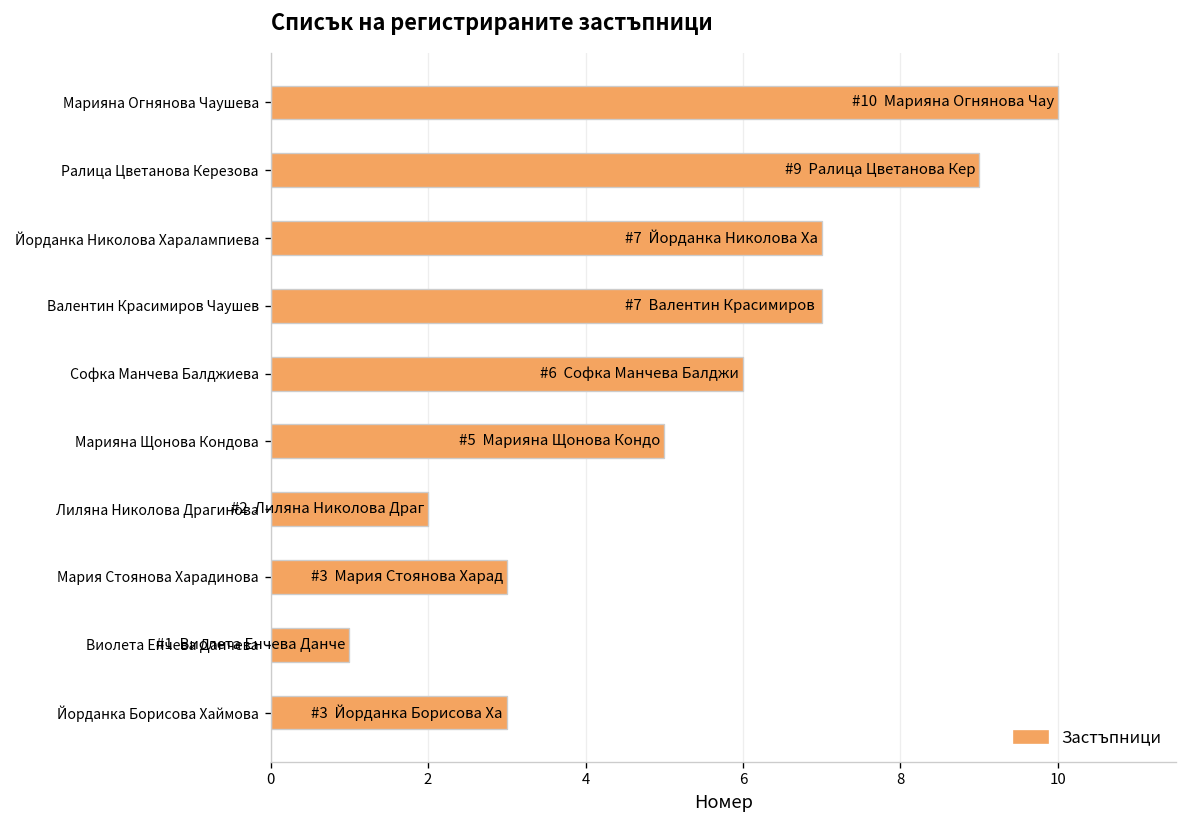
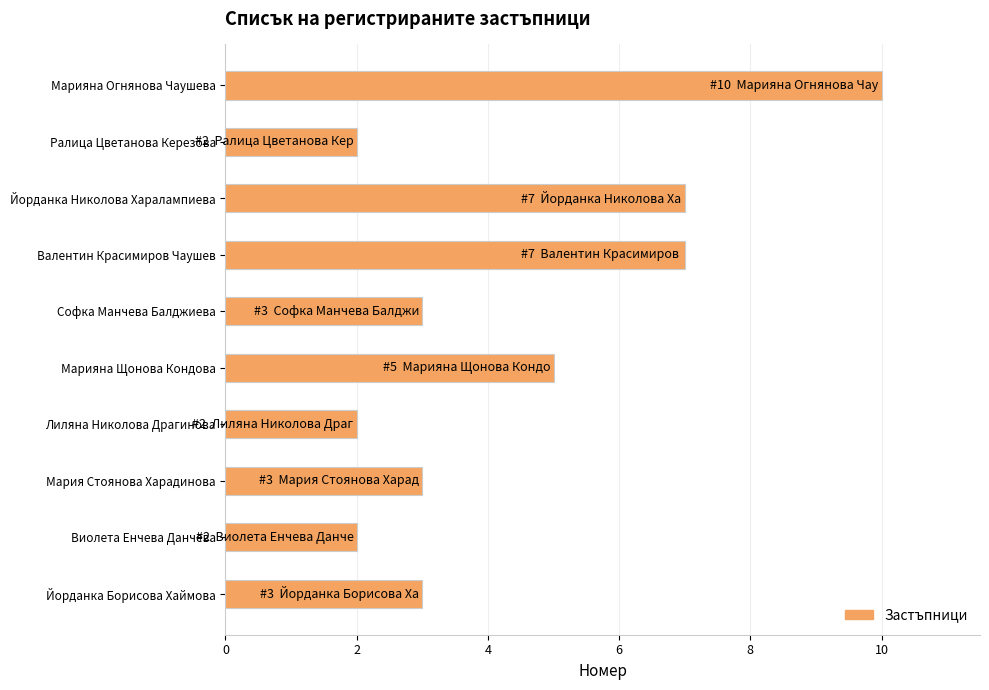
  {
    "Марияна Огнянова Чаушева": 10,
-   "Ралица Цветанова Керезова": 9,
+   "Ралица Цветанова Керезова": 2,
    "Йорданка Николова Харалампиева": 7,
    "Валентин Красимиров Чаушев": 7,
-   "Софка Манчева Балджиева": 6,
+   "Софка Манчева Балджиева": 3,
    "Марияна Щонова Кондова": 5,
    "Лиляна Николова Драгинова": 2,
    "Мария Стоянова Харадинова": 3,
-   "Виолета Енчева Данчева": 1,
+   "Виолета Енчева Данчева": 2,
    "Йорданка Борисова Хаймова": 3
  }
